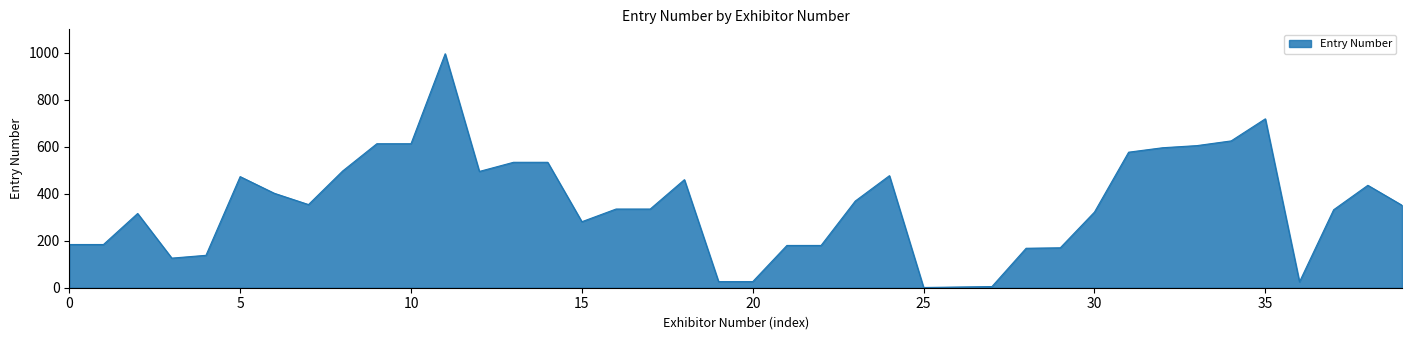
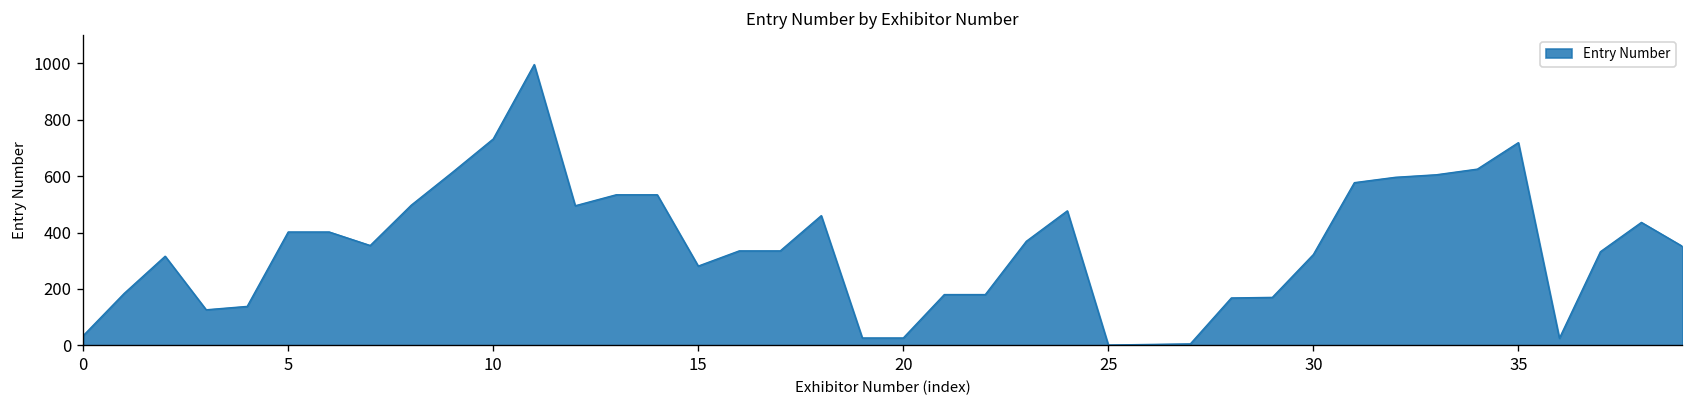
  {
-   "0": 180,
-   "5": 470,
-   "10": 610,
+   "0": 30,
+   "5": 400,
+   "10": 730,
    "15": 280,
    "20": 30,
    "25": 0,
    "30": 320,
    "35": 720
  }
